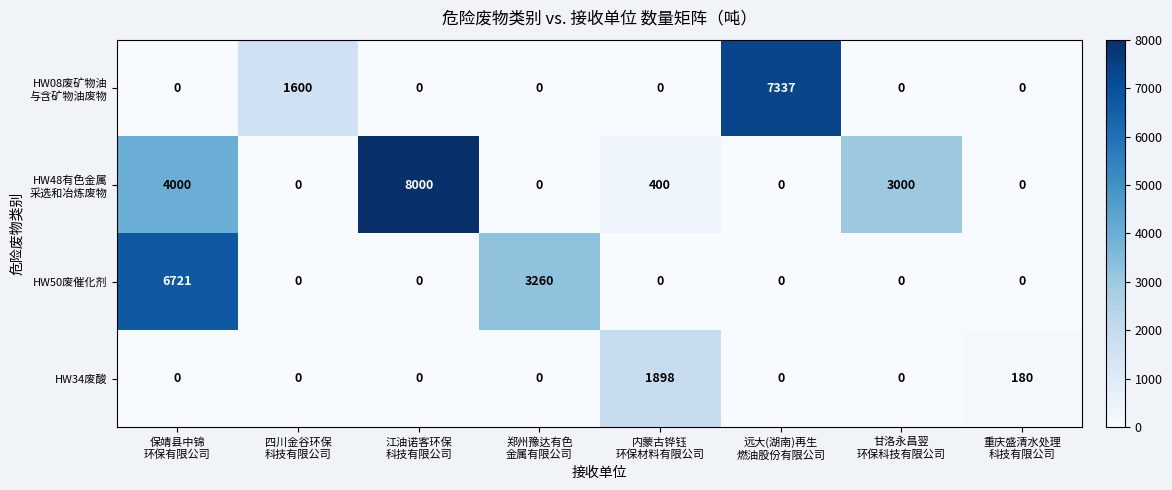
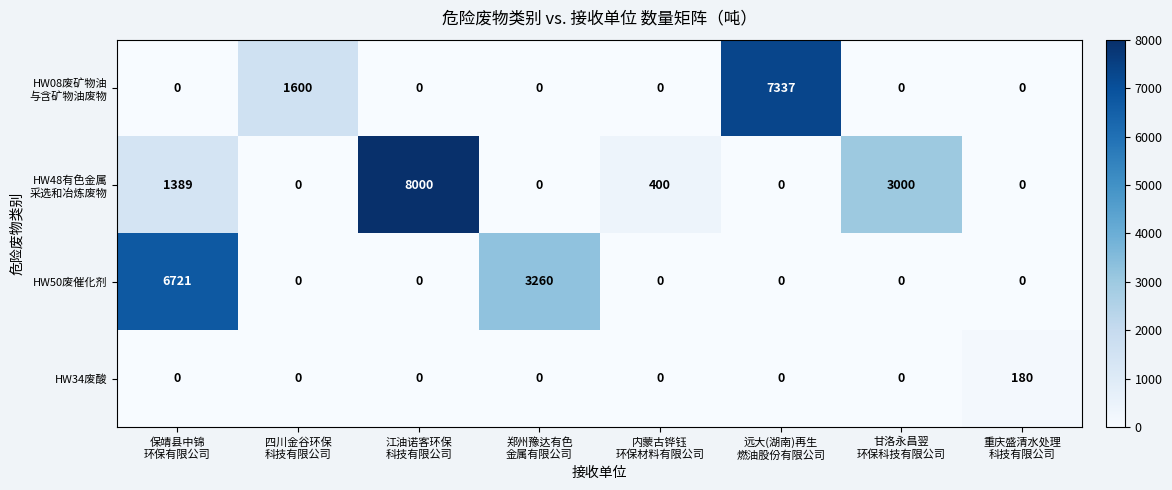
  {
    "HW08废矿物油 与含矿物油废物": {
      "保靖县中锦 环保有限公司": 0,
      "四川金谷环保 科技有限公司": 1600,
      "江油诺客环保 科技有限公司": 0,
      "郑州豫达有色 金属有限公司": 0,
      "内蒙古铧钰 环保材料有限公司": 0,
      "远大(湖南)再生 燃油股份有限公司": 7337,
      "甘洛永昌翌 环保科技有限公司": 0,
      "重庆盛清水处理 科技有限公司": 0
    },
    "HW48有色金属 采选和冶炼废物": {
-     "保靖县中锦 环保有限公司": 4000,
+     "保靖县中锦 环保有限公司": 1389,
      "四川金谷环保 科技有限公司": 0,
      "江油诺客环保 科技有限公司": 8000,
      "郑州豫达有色 金属有限公司": 0,
      "内蒙古铧钰 环保材料有限公司": 400,
      "远大(湖南)再生 燃油股份有限公司": 0,
      "甘洛永昌翌 环保科技有限公司": 3000,
      "重庆盛清水处理 科技有限公司": 0
    },
    "HW50废催化剂": {
      "保靖县中锦 环保有限公司": 6721,
      "四川金谷环保 科技有限公司": 0,
      "江油诺客环保 科技有限公司": 0,
      "郑州豫达有色 金属有限公司": 3260,
      "内蒙古铧钰 环保材料有限公司": 0,
      "远大(湖南)再生 燃油股份有限公司": 0,
      "甘洛永昌翌 环保科技有限公司": 0,
      "重庆盛清水处理 科技有限公司": 0
    },
    "HW34废酸": {
      "保靖县中锦 环保有限公司": 0,
      "四川金谷环保 科技有限公司": 0,
      "江油诺客环保 科技有限公司": 0,
      "郑州豫达有色 金属有限公司": 0,
-     "内蒙古铧钰 环保材料有限公司": 1898,
+     "内蒙古铧钰 环保材料有限公司": 0,
      "远大(湖南)再生 燃油股份有限公司": 0,
      "甘洛永昌翌 环保科技有限公司": 0,
      "重庆盛清水处理 科技有限公司": 180
    }
  }
